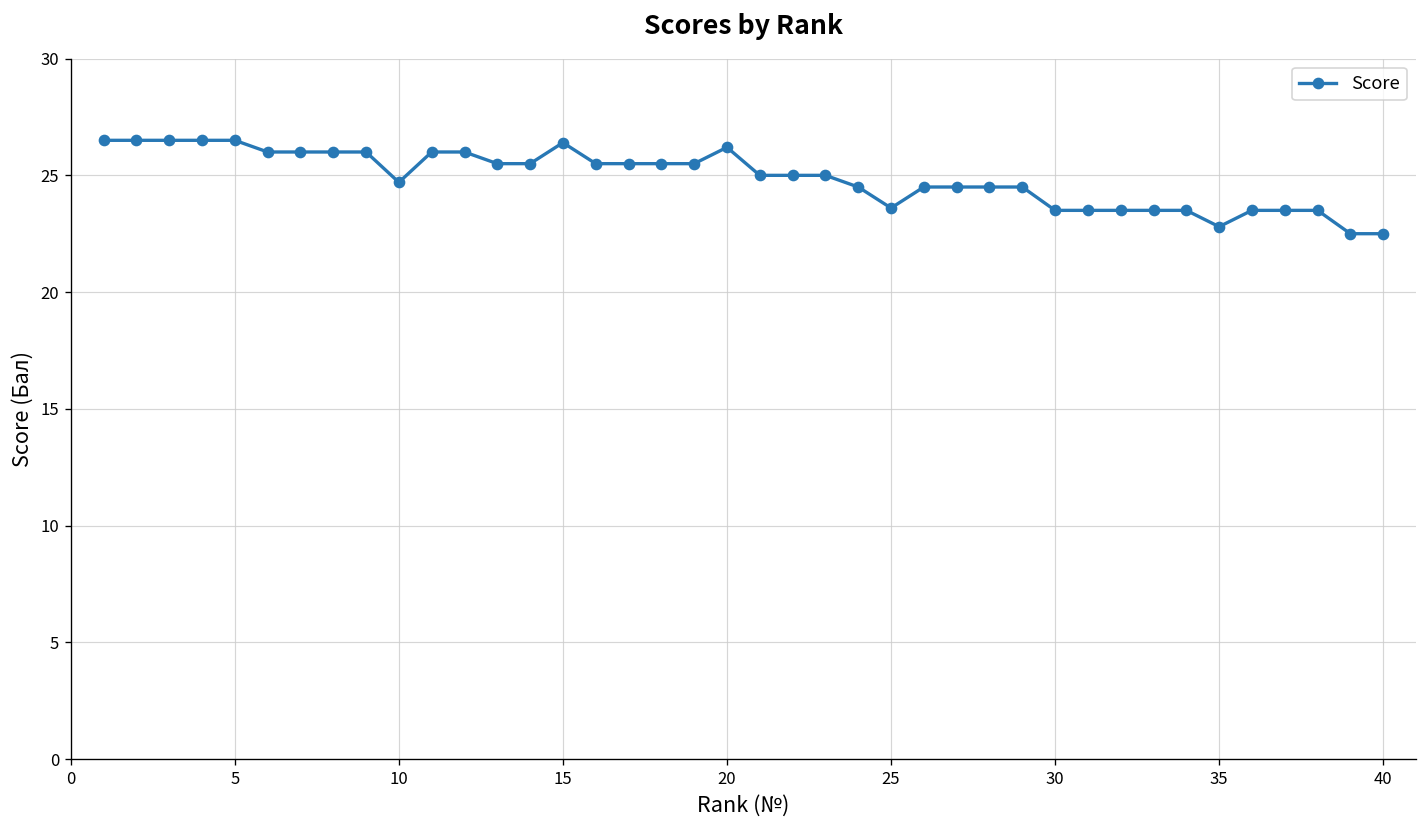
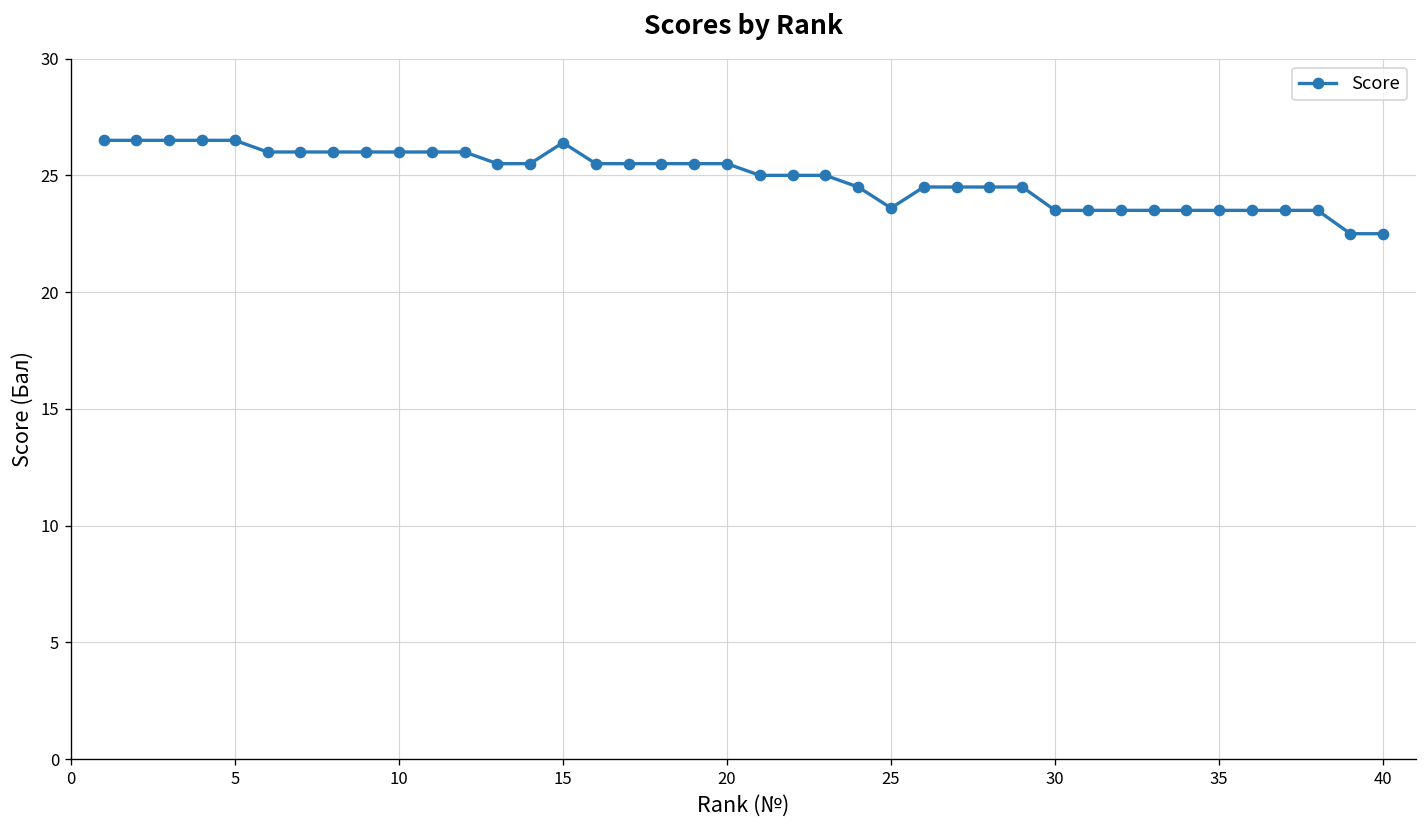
  {
    "5": 26.5,
-   "10": 24.7,
+   "10": 26.0,
    "15": 26.4,
-   "20": 26.2,
+   "20": 25.5,
    "25": 23.6,
    "30": 23.5,
-   "35": 22.8,
+   "35": 23.5,
    "40": 22.5
  }
